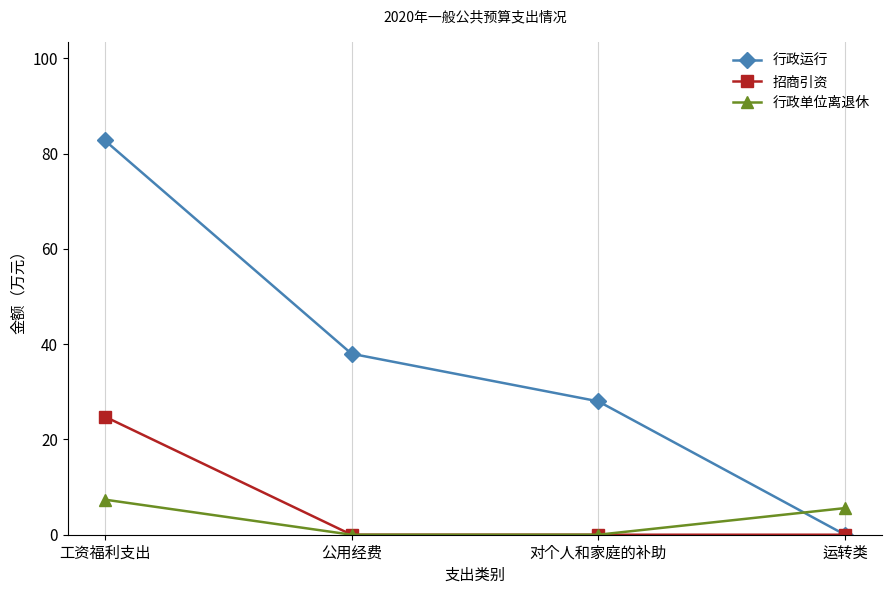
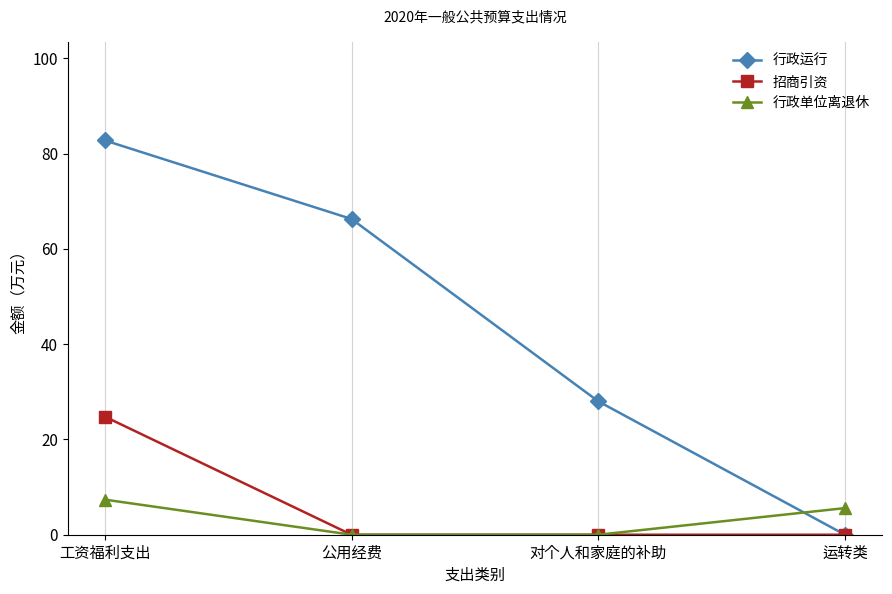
  {
    "行政运行": {
      "工资福利支出": 83,
-     "公用经费": 38,
+     "公用经费": 66,
      "对个人和家庭的补助": 28
    },
    "招商引资": {
      "工资福利支出": 25
    },
    "行政单位离退休": {
      "工资福利支出": 7,
      "运转类": 6
    }
  }
